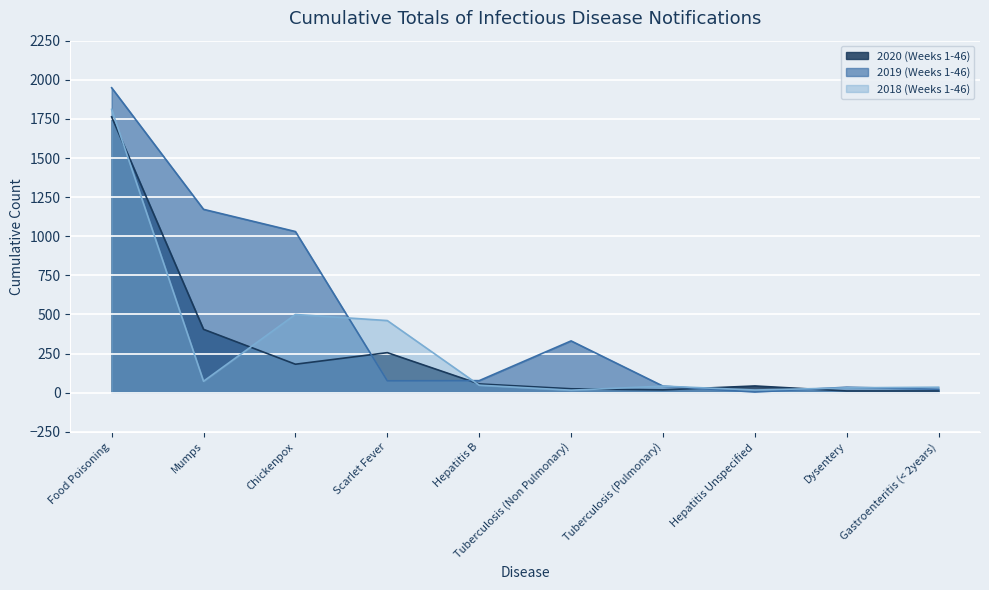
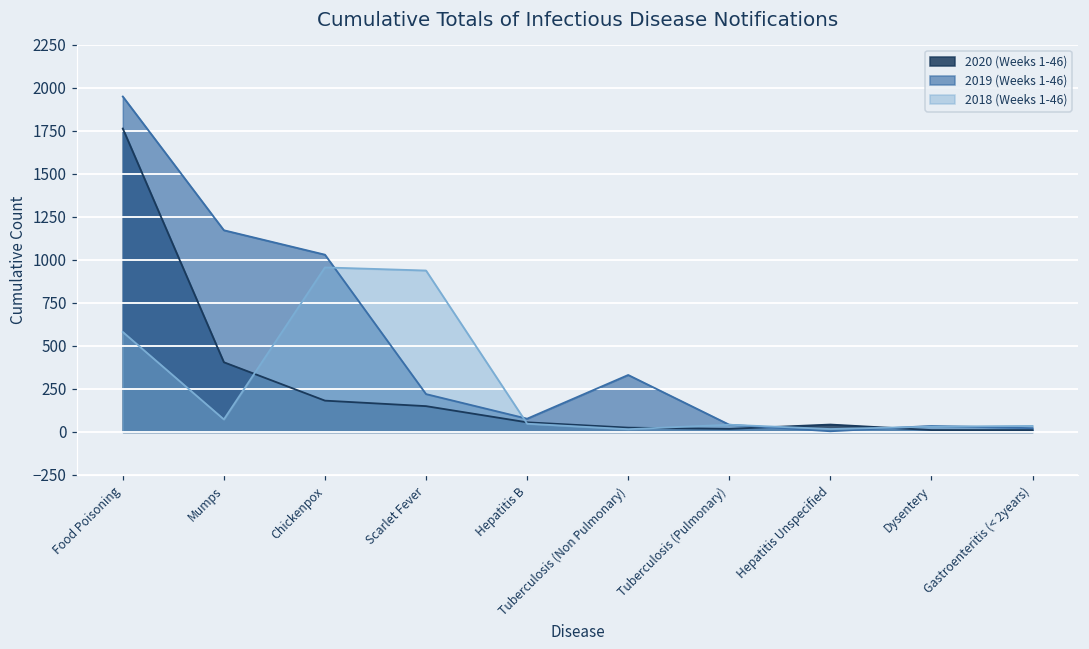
  {
    "2020 (Weeks 1-46)": {
      "Food Poisoning": 1760,
      "Mumps": 410,
      "Chickenpox": 180,
-     "Scarlet Fever": 260,
+     "Scarlet Fever": 150,
      "Tuberculosis (Pulmonary)": 20,
      "Hepatitis Unspecified": 40,
      "Dysentery": 10
    },
    "2019 (Weeks 1-46)": {
      "Food Poisoning": 1950,
      "Mumps": 1170,
      "Chickenpox": 1030,
-     "Scarlet Fever": 80,
+     "Scarlet Fever": 220,
      "Hepatitis B": 80,
      "Tuberculosis (Non Pulmonary)": 330
    },
    "2018 (Weeks 1-46)": {
-     "Food Poisoning": 1810,
+     "Food Poisoning": 580,
      "Mumps": 70,
-     "Chickenpox": 500,
-     "Scarlet Fever": 460
+     "Chickenpox": 960,
+     "Scarlet Fever": 940
    }
  }
